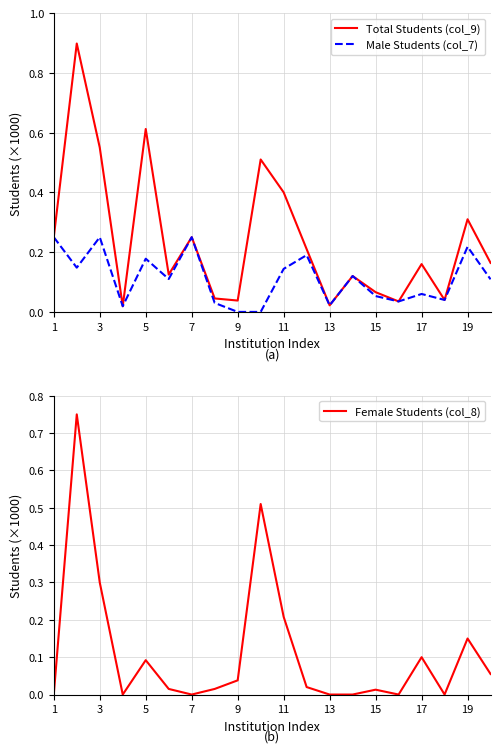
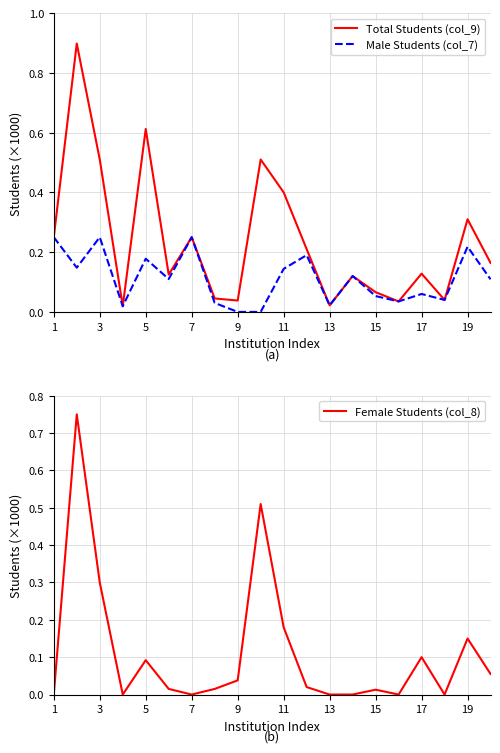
  {
    "(a)": {
      "Total Students (col_9)": {
-       "3": 0.55,
+       "3": 0.51,
        "5": 0.61,
        "9": 0.04,
        "11": 0.40,
        "15": 0.07,
-       "17": 0.16,
+       "17": 0.13,
        "19": 0.31
      },
      "Male Students (col_7)": {
        "3": 0.25,
        "5": 0.18,
        "9": 0.00,
        "11": 0.14,
        "15": 0.05,
        "17": 0.06,
        "19": 0.22
      }
    },
    "(b)": {
      "1": 0.00,
      "3": 0.30,
      "5": 0.09,
      "7": 0.00,
      "9": 0.04,
-     "11": 0.21,
+     "11": 0.18,
      "13": 0.00,
      "15": 0.01,
      "17": 0.10,
      "19": 0.15
    }
  }
